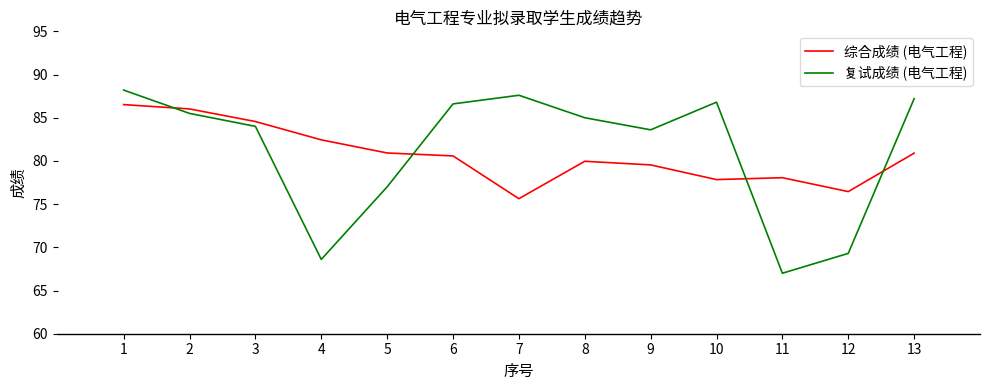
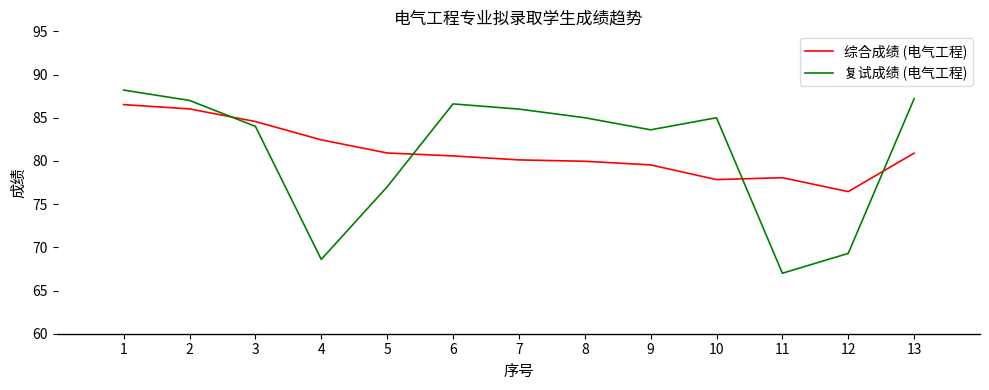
  {
    "综合成绩 (电气工程)": {
      "1": 87,
      "2": 86,
      "3": 85,
      "4": 82,
      "5": 81,
      "6": 81,
-     "7": 76,
+     "7": 80,
      "8": 80,
      "9": 80,
      "10": 78,
      "11": 78,
      "12": 76,
      "13": 81
    },
    "复试成绩 (电气工程)": {
      "1": 88,
-     "2": 86,
+     "2": 87,
      "3": 84,
      "4": 69,
      "5": 77,
      "6": 87,
-     "7": 88,
+     "7": 86,
      "8": 85,
      "9": 84,
-     "10": 87,
+     "10": 85,
      "11": 67,
      "12": 69,
      "13": 87
    }
  }
